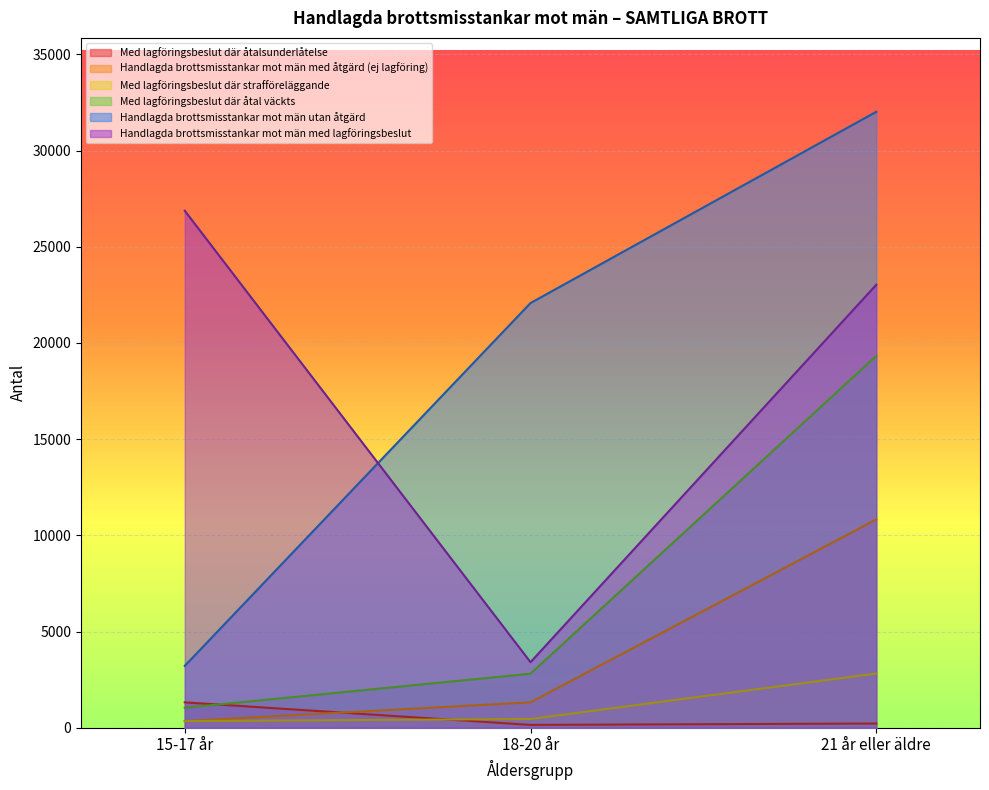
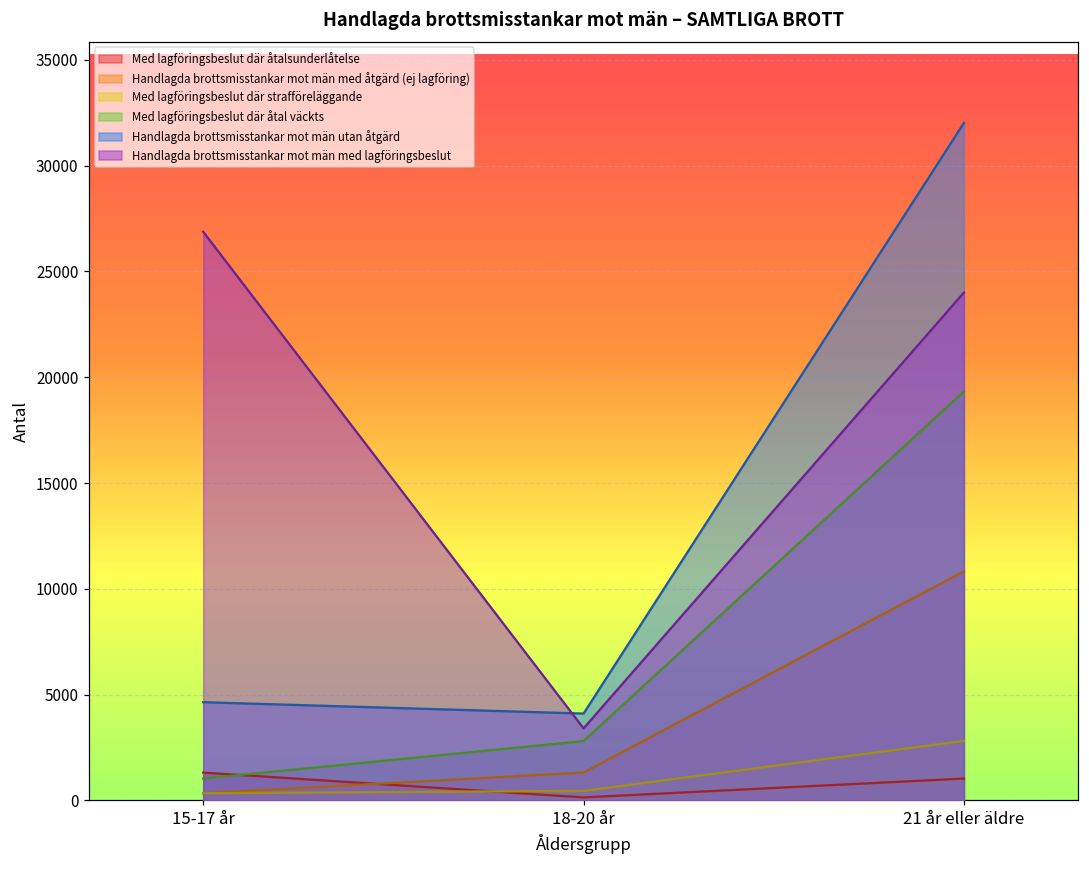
  {
    "Med lagföringsbeslut där åtalsunderlåtelse": {
      "15-17 år": 1300,
      "18-20 år": 100,
-     "21 år eller äldre": 200
+     "21 år eller äldre": 1000
    },
    "Med lagföringsbeslut där åtal väckts": {
      "15-17 år": 1000,
      "18-20 år": 2800,
      "21 år eller äldre": 19300
    },
    "Handlagda brottsmisstankar mot män utan åtgärd": {
-     "15-17 år": 3200,
-     "18-20 år": 22100,
+     "15-17 år": 4600,
+     "18-20 år": 4100,
      "21 år eller äldre": 32000
    },
    "Handlagda brottsmisstankar mot män med lagföringsbeslut": {
      "15-17 år": 26900,
      "18-20 år": 3400,
-     "21 år eller äldre": 23000
+     "21 år eller äldre": 24000
    }
  }
